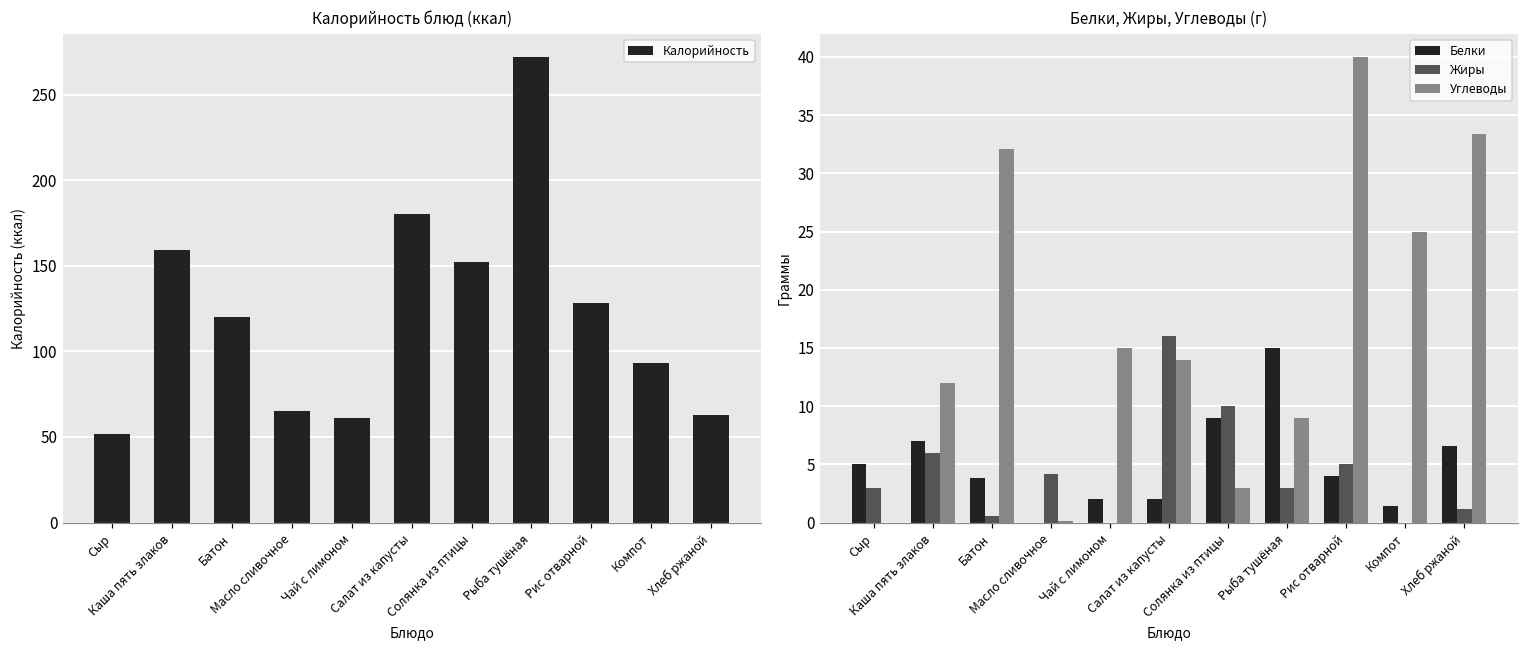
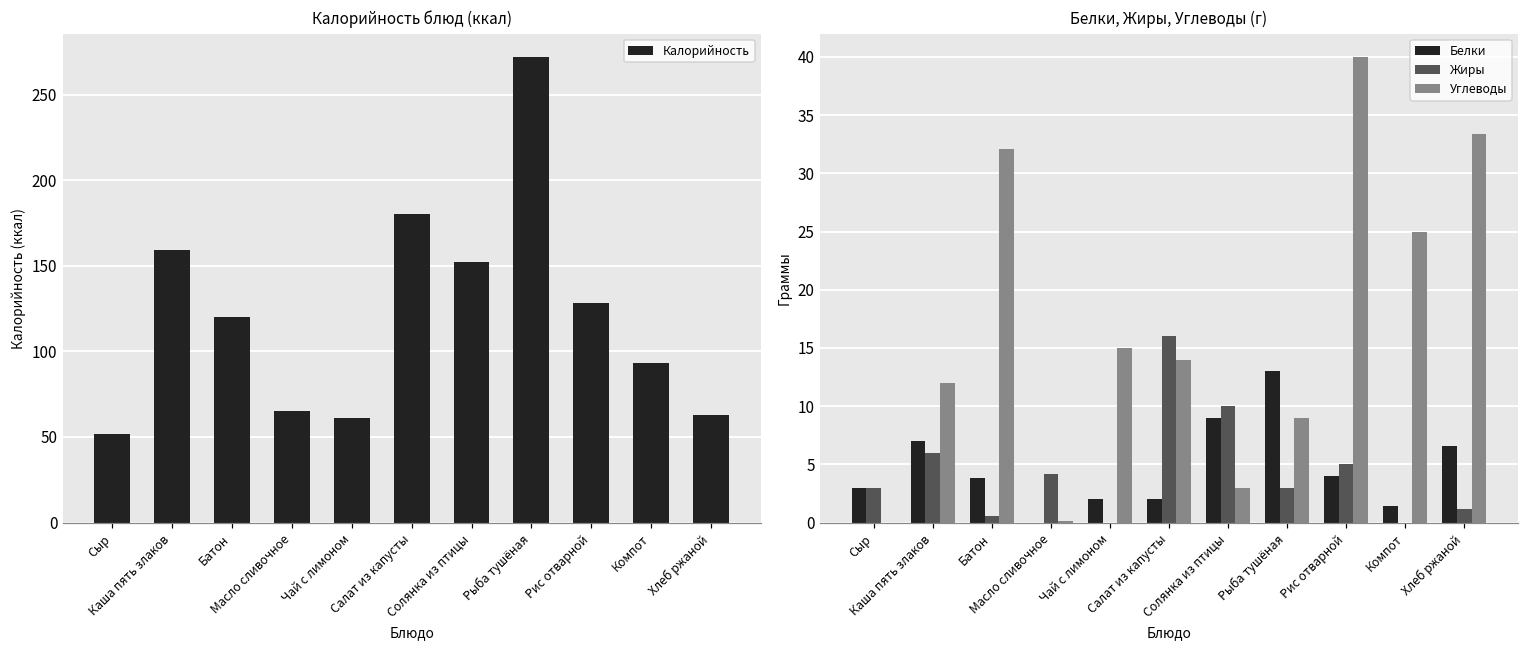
  {
    "Калорийность блюд (ккал)": {
      "Сыр": 52,
      "Каша пять злаков": 159,
      "Батон": 120,
      "Масло сливочное": 65,
      "Чай с лимоном": 61,
      "Салат из капусты": 180,
      "Солянка из птицы": 152,
      "Рыба тушёная": 272,
      "Рис отварной": 128,
      "Компот": 93,
      "Хлеб ржаной": 63
    },
    "Белки, Жиры, Углеводы (г)": {
      "Белки": {
-       "Сыр": 5,
+       "Сыр": 3,
        "Каша пять злаков": 7,
        "Батон": 4,
        "Масло сливочное": 0,
        "Чай с лимоном": 2,
        "Салат из капусты": 2,
        "Солянка из птицы": 9,
-       "Рыба тушёная": 15,
+       "Рыба тушёная": 13,
        "Рис отварной": 4,
        "Компот": 1.4,
        "Хлеб ржаной": 6.6
      },
      "Жиры": {
        "Сыр": 3,
        "Каша пять злаков": 6,
        "Батон": 0.6,
        "Масло сливочное": 4,
        "Чай с лимоном": 0,
        "Салат из капусты": 16,
        "Солянка из птицы": 10,
        "Рыба тушёная": 3,
        "Рис отварной": 5,
        "Компот": 0,
        "Хлеб ржаной": 1
      },
      "Углеводы": {
        "Сыр": 0,
        "Каша пять злаков": 12,
        "Батон": 32,
        "Чай с лимоном": 15,
        "Салат из капусты": 14,
        "Солянка из птицы": 3,
        "Рыба тушёная": 9,
        "Рис отварной": 40,
        "Компот": 25,
        "Хлеб ржаной": 33.4
      }
    }
  }
